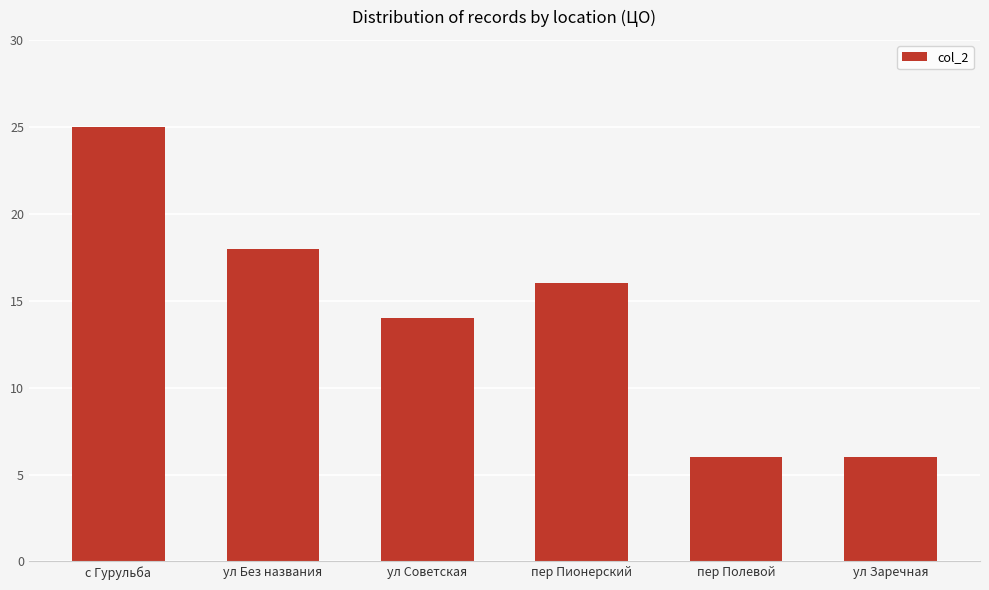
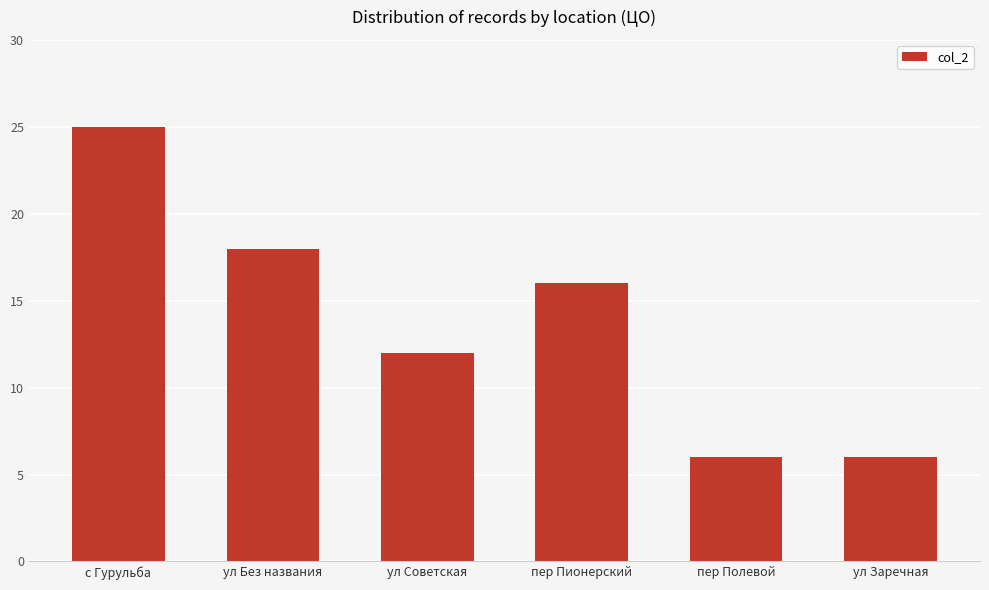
  {
    "с Гурульба": 25,
    "ул Без названия": 18,
-   "ул Советская": 14,
+   "ул Советская": 12,
    "пер Пионерский": 16,
    "пер Полевой": 6,
    "ул Заречная": 6
  }
